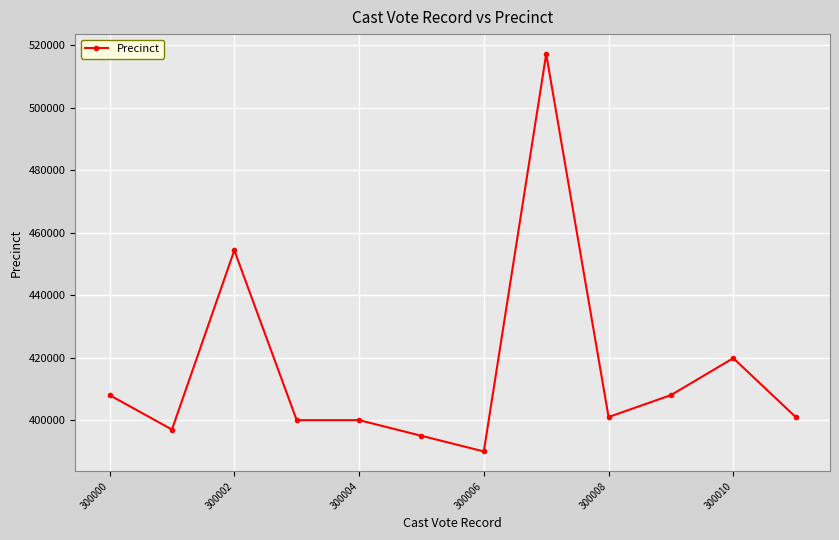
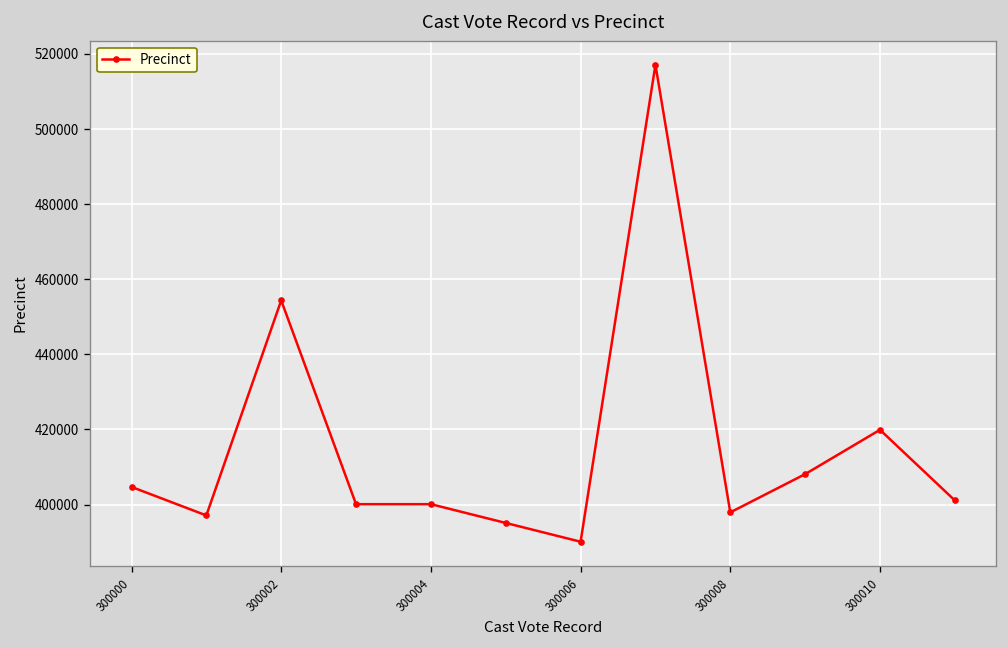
  {
-   "300000": 408000,
+   "300000": 405000,
    "300002": 454000,
    "300004": 400000,
    "300006": 390000,
-   "300008": 401000,
+   "300008": 398000,
    "300010": 420000
  }
